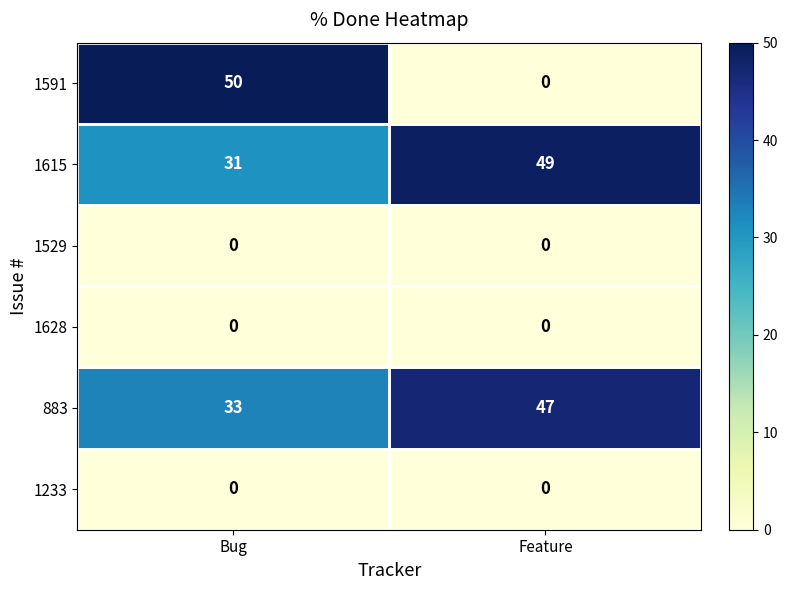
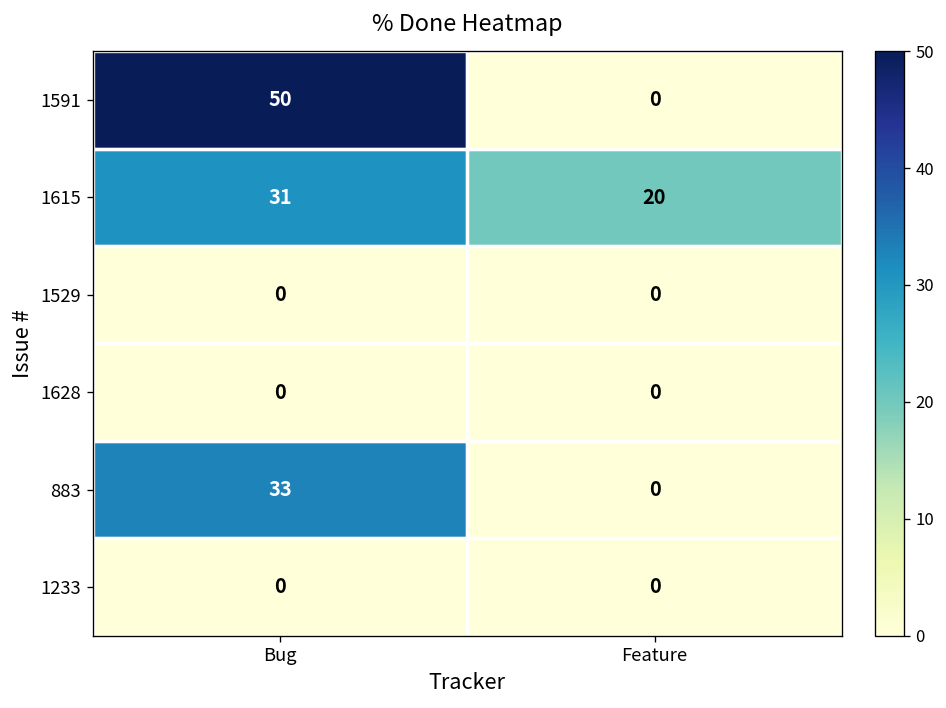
  {
    "1591": {
      "Bug": 50,
      "Feature": 0
    },
    "1615": {
      "Bug": 31,
-     "Feature": 49
+     "Feature": 20
    },
    "1529": {
      "Bug": 0,
      "Feature": 0
    },
    "1628": {
      "Bug": 0,
      "Feature": 0
    },
    "883": {
      "Bug": 33,
-     "Feature": 47
+     "Feature": 0
    },
    "1233": {
      "Bug": 0,
      "Feature": 0
    }
  }
